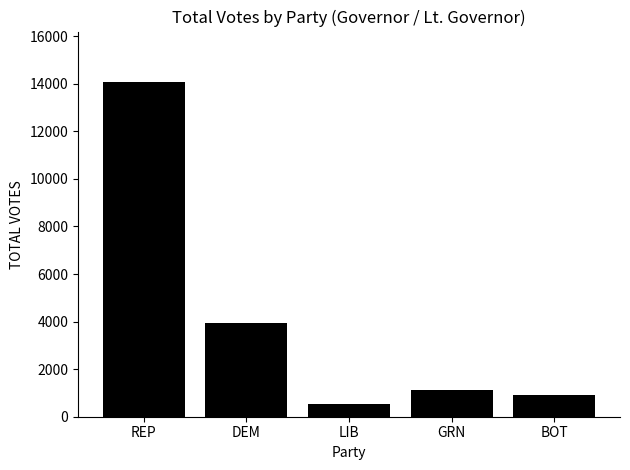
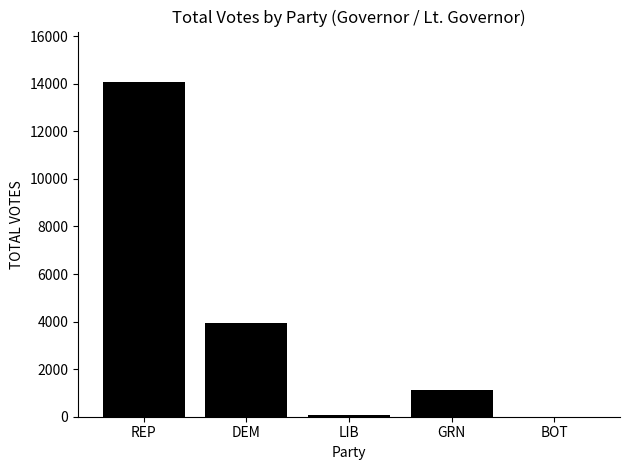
  {
    "REP": 14100,
    "DEM": 4000,
-   "LIB": 500,
+   "LIB": 100,
    "GRN": 1100,
-   "BOT": 900
+   "BOT": 0
  }
